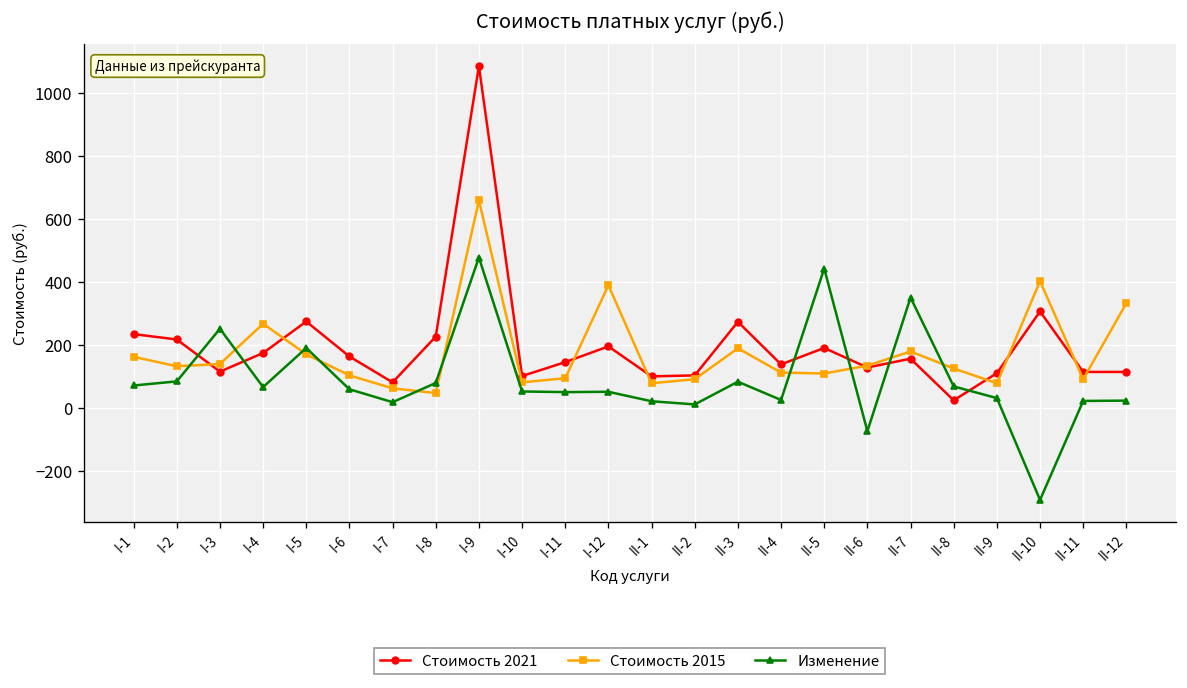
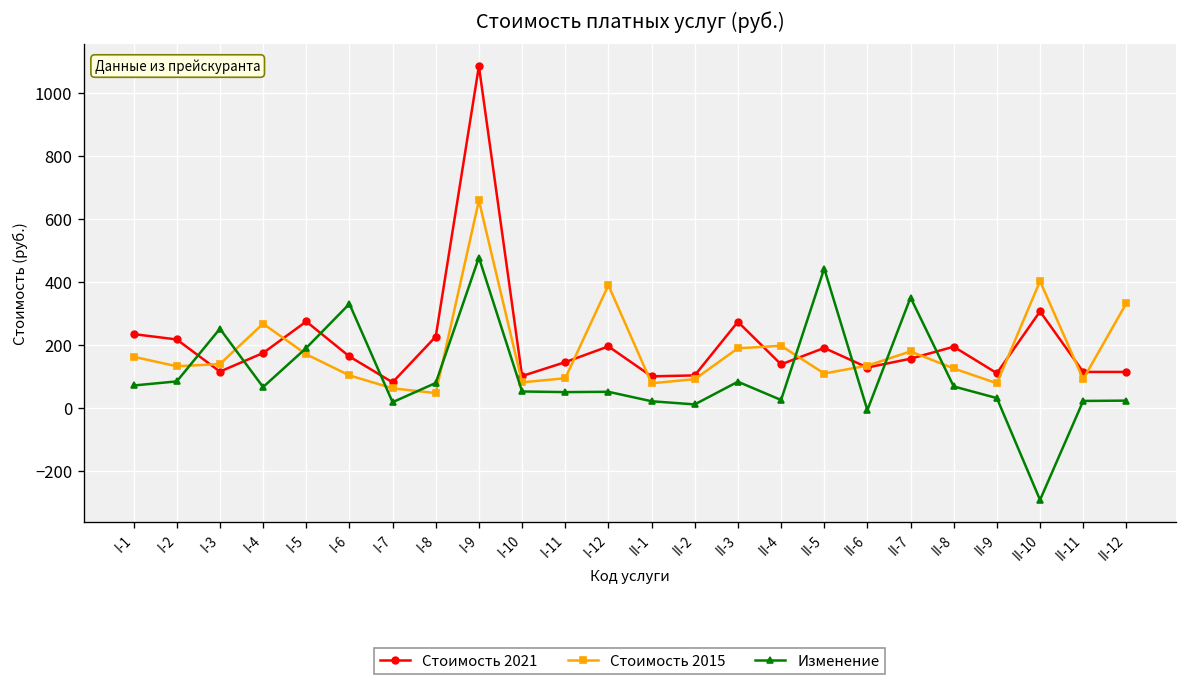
  {
    "Стоимость 2021": {
      "I-1": 240,
      "I-2": 220,
      "I-3": 120,
      "I-4": 180,
      "I-5": 280,
      "I-6": 160,
      "I-7": 80,
      "I-8": 230,
      "I-9": 1090,
      "I-10": 100,
      "I-11": 150,
      "I-12": 200,
      "II-1": 100,
      "II-2": 100,
      "II-3": 270,
      "II-4": 140,
      "II-5": 190,
      "II-7": 160,
-     "II-8": 30,
+     "II-8": 200,
      "II-9": 110,
      "II-10": 310,
      "II-11": 120,
      "II-12": 120
    },
    "Стоимость 2015": {
      "I-1": 160,
      "I-2": 130,
      "I-3": 140,
      "I-4": 270,
      "I-5": 170,
      "I-6": 100,
      "I-7": 60,
      "I-8": 50,
      "I-9": 660,
      "I-10": 80,
      "I-11": 100,
      "I-12": 390,
      "II-1": 80,
      "II-2": 90,
      "II-3": 190,
-     "II-4": 110,
+     "II-4": 200,
      "II-5": 110,
      "II-7": 180,
      "II-8": 130,
      "II-9": 80,
      "II-10": 400,
      "II-11": 90,
      "II-12": 330
    },
    "Изменение": {
      "I-1": 70,
      "I-2": 90,
      "I-3": 250,
      "I-4": 70,
      "I-5": 190,
-     "I-6": 60,
+     "I-6": 330,
      "I-7": 20,
      "I-8": 80,
      "I-9": 480,
      "I-10": 50,
      "I-11": 50,
      "I-12": 50,
      "II-1": 20,
      "II-2": 10,
      "II-3": 80,
      "II-4": 30,
      "II-5": 440,
-     "II-6": -70,
+     "II-6": -10,
      "II-7": 350,
      "II-8": 70,
      "II-9": 30,
      "II-10": -290,
      "II-11": 20,
      "II-12": 20
    }
  }
